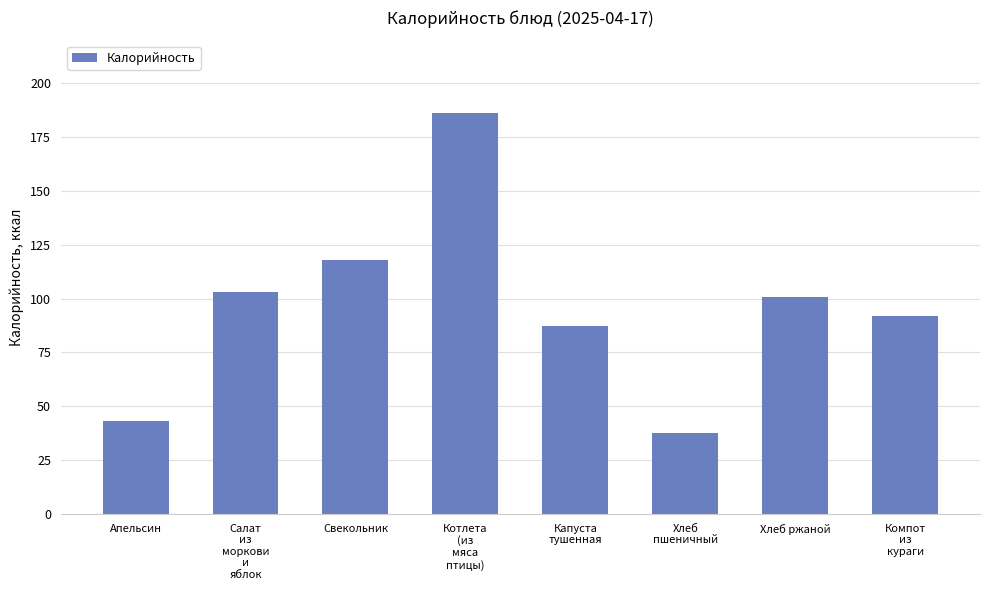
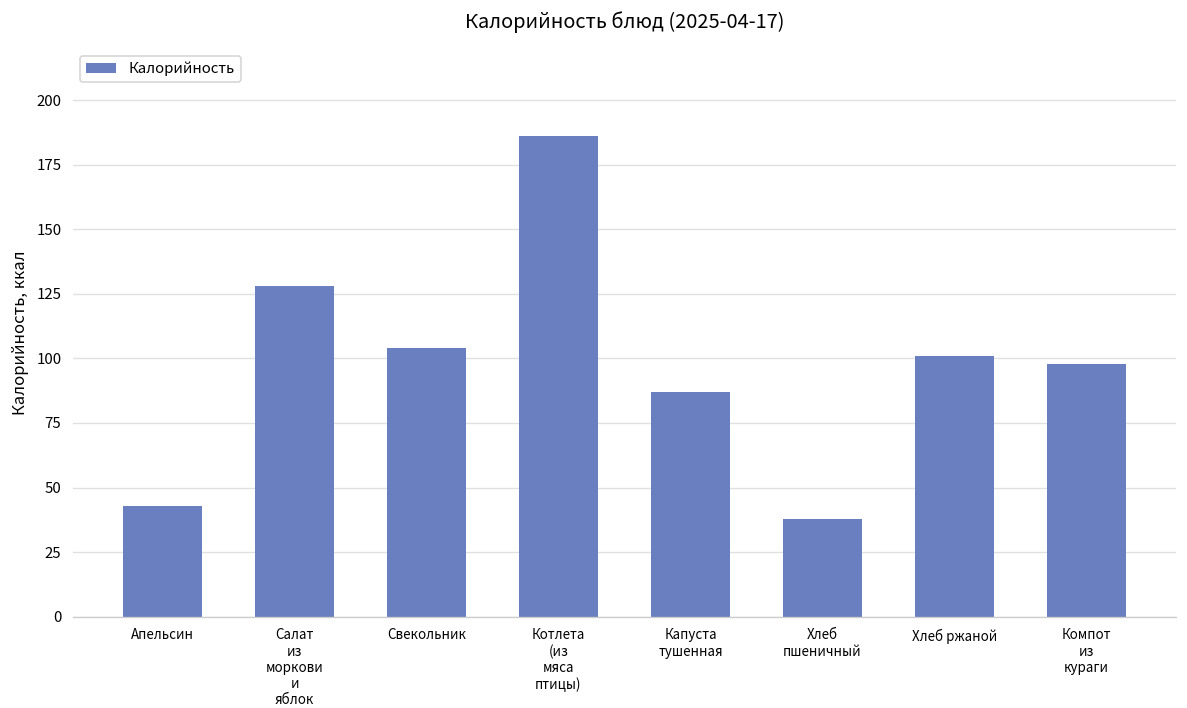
  {
    "Апельсин": 43,
-   "Салат из моркови и яблок": 103,
-   "Свекольник": 118,
+   "Салат из моркови и яблок": 128,
+   "Свекольник": 104,
    "Котлета (из мяса птицы)": 186,
    "Капуста тушенная": 87,
    "Хлеб пшеничный": 38,
    "Хлеб ржаной": 101,
-   "Компот из кураги": 92
+   "Компот из кураги": 98
  }
